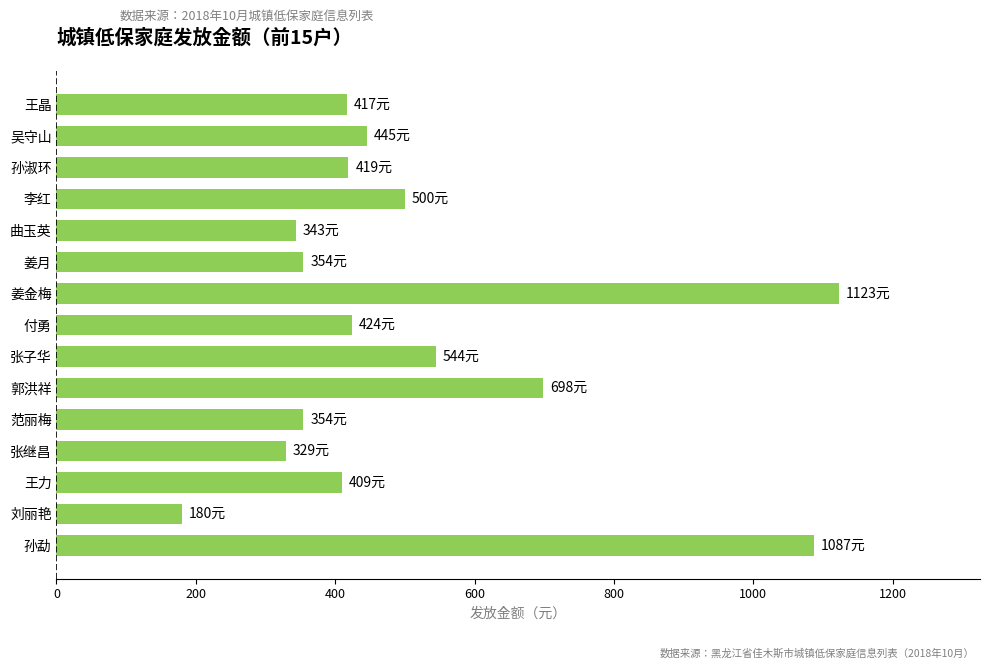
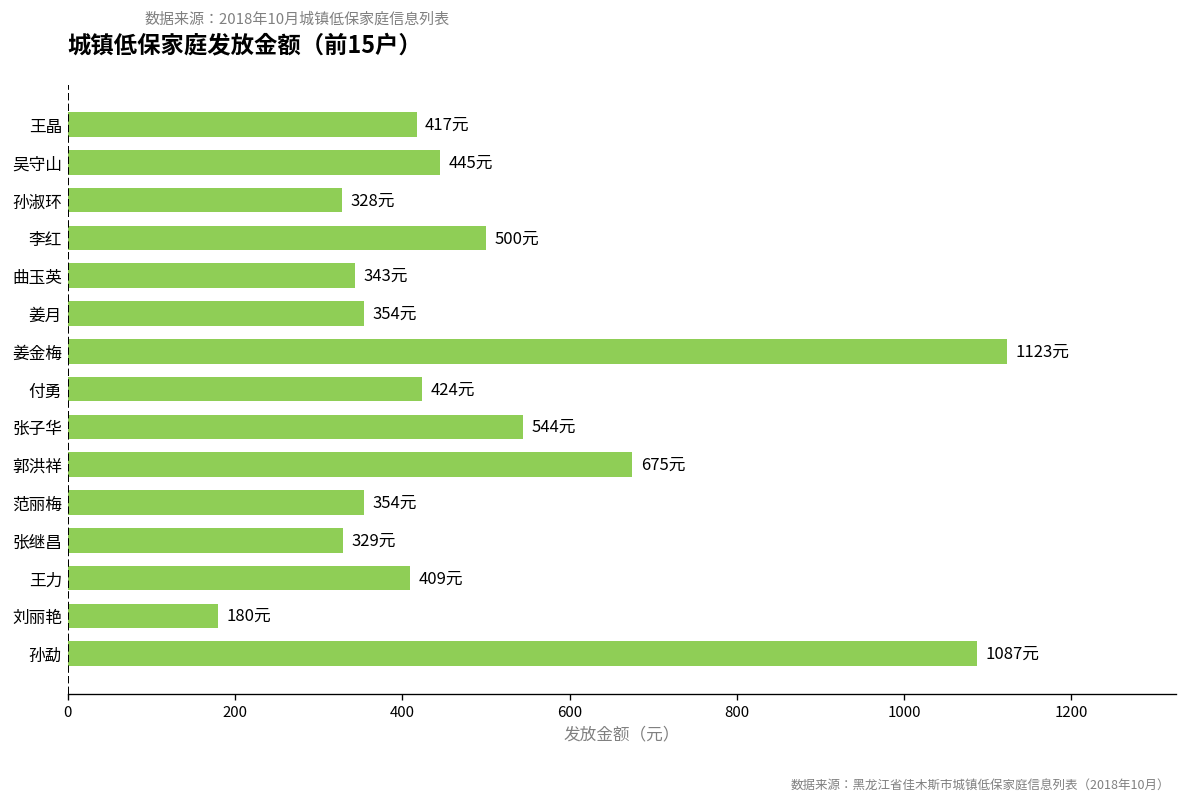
  {
    "王晶": "417元",
    "吴守山": "445元",
-   "孙淑环": "419元",
+   "孙淑环": "328元",
    "李红": "500元",
    "曲玉英": "343元",
    "姜月": "354元",
    "姜金梅": "1123元",
    "付勇": "424元",
    "张子华": "544元",
-   "郭洪祥": "698元",
+   "郭洪祥": "675元",
    "范丽梅": "354元",
    "张继昌": "329元",
    "王力": "409元",
    "刘丽艳": "180元",
    "孙勐": "1087元"
  }
